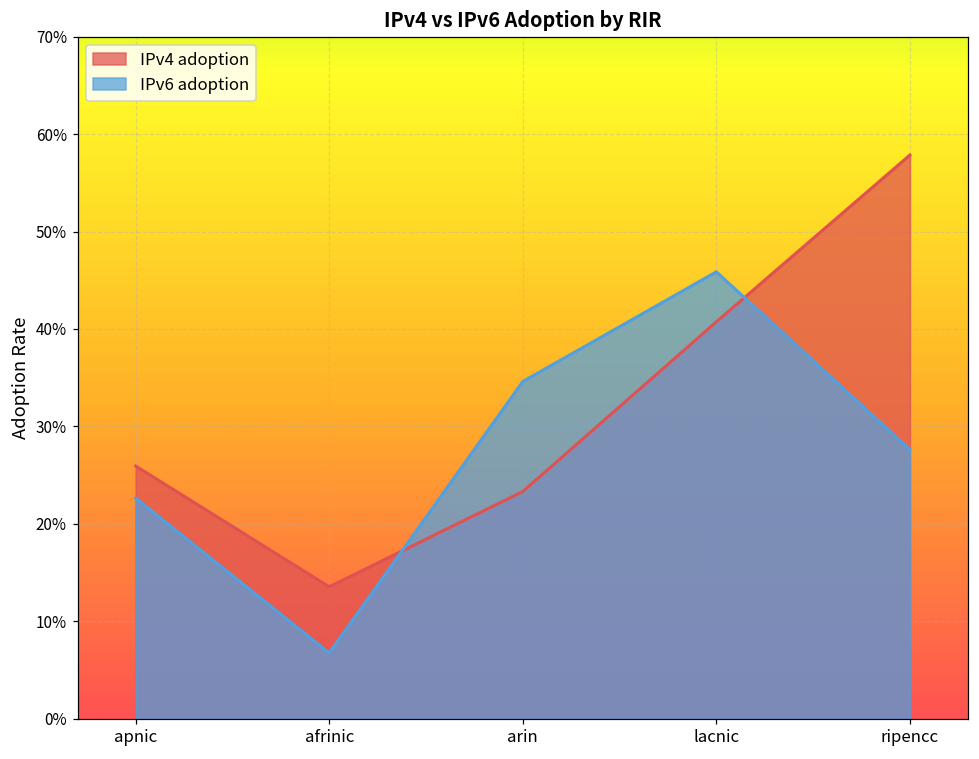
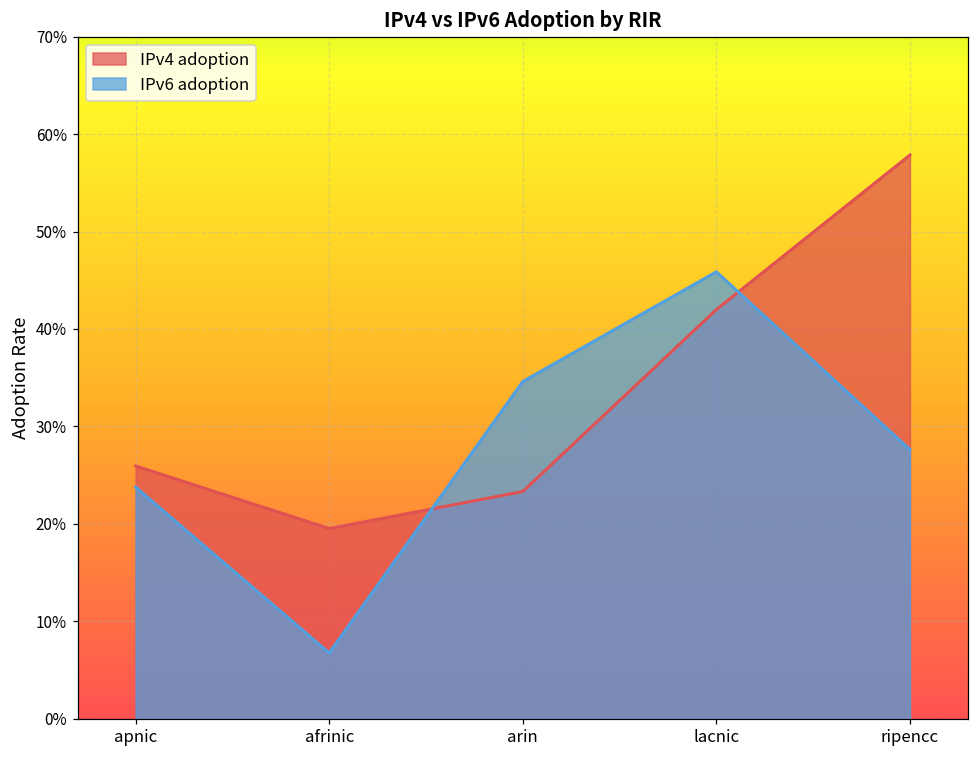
  {
    "IPv4 adoption": {
      "apnic": "26%",
-     "afrinic": "14%",
+     "afrinic": "20%",
      "arin": "23%",
-     "lacnic": "41%",
+     "lacnic": "42%",
      "ripencc": "58%"
    },
    "IPv6 adoption": {
-     "apnic": "23%",
+     "apnic": "24%",
      "afrinic": "7%",
      "arin": "35%",
      "lacnic": "46%",
      "ripencc": "28%"
    }
  }
